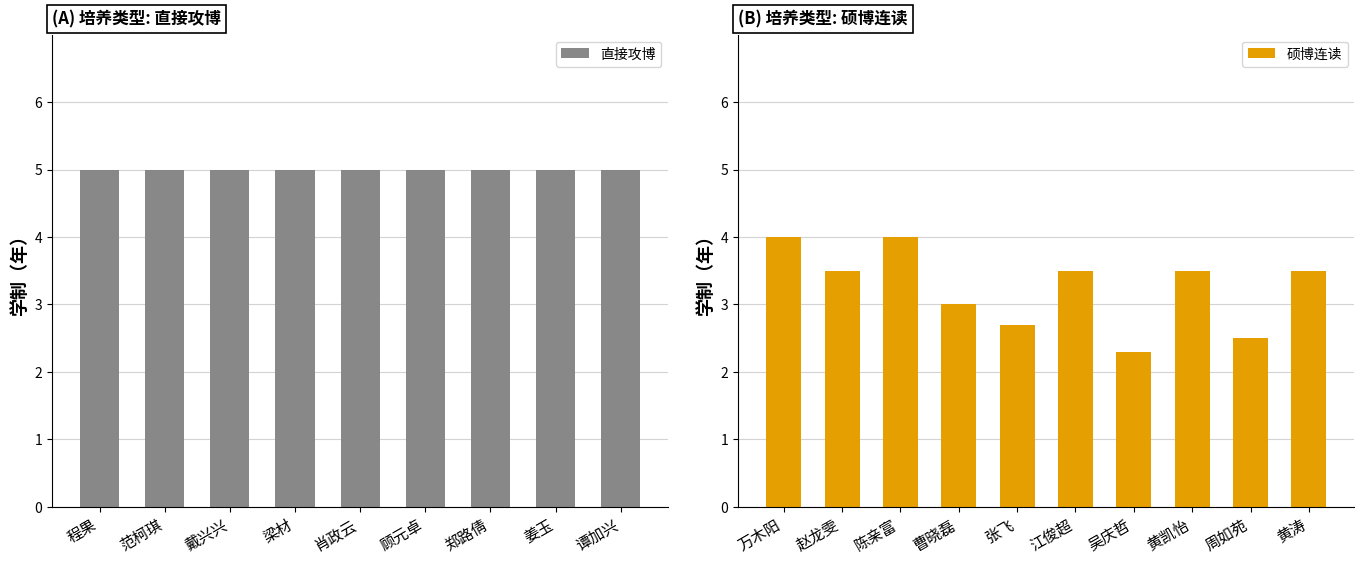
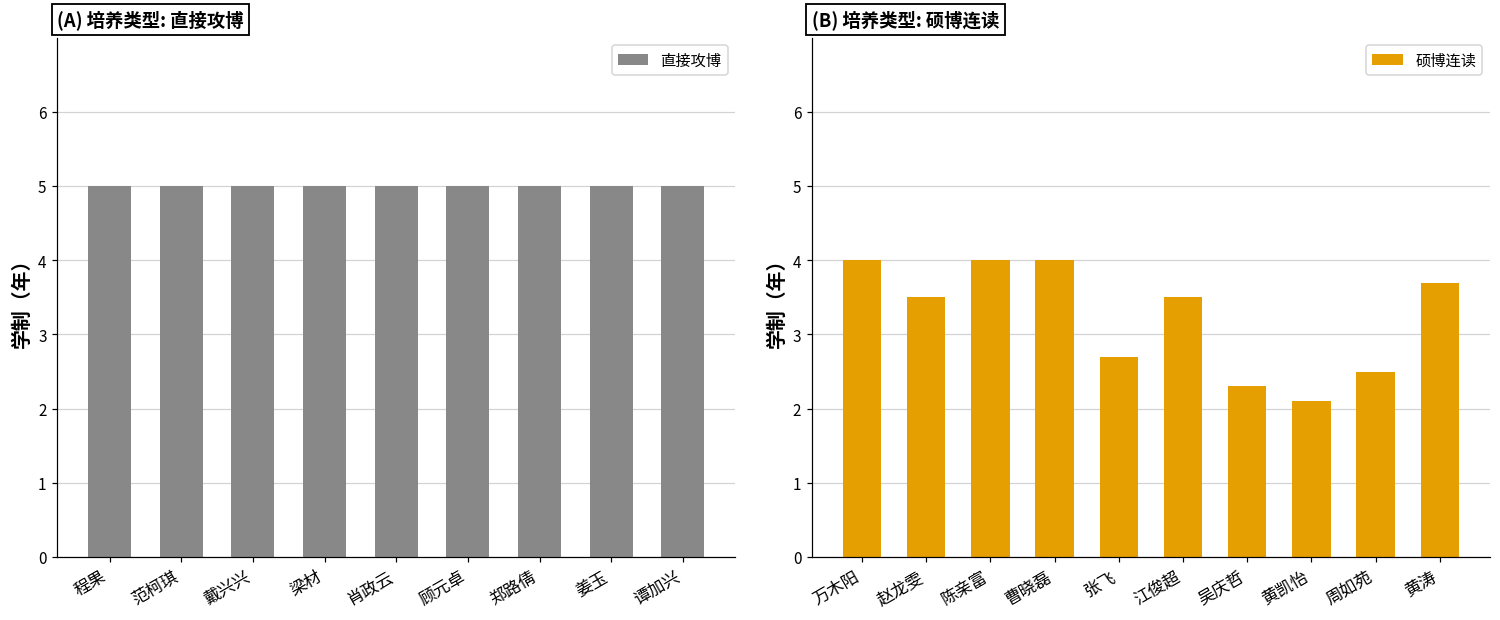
  {
    "(A) 培养类型: 直接攻博": {
      "程果": 5.0,
      "范柯琪": 5.0,
      "戴兴兴": 5.0,
      "梁材": 5.0,
      "肖政云": 5.0,
      "顾元卓": 5.0,
      "郑路倩": 5.0,
      "姜玉": 5.0,
      "谭加兴": 5.0
    },
    "(B) 培养类型: 硕博连读": {
      "万木阳": 4.0,
      "赵龙雯": 3.5,
      "陈亲富": 4.0,
-     "曹晓磊": 3,
+     "曹晓磊": 4,
      "张飞": 2.7,
      "江俊超": 3.5,
      "吴庆哲": 2.3,
-     "黄凯怡": 3.5,
+     "黄凯怡": 2.1,
      "周如苑": 2.5,
-     "黄涛": 3.5
+     "黄涛": 3.7
    }
  }
